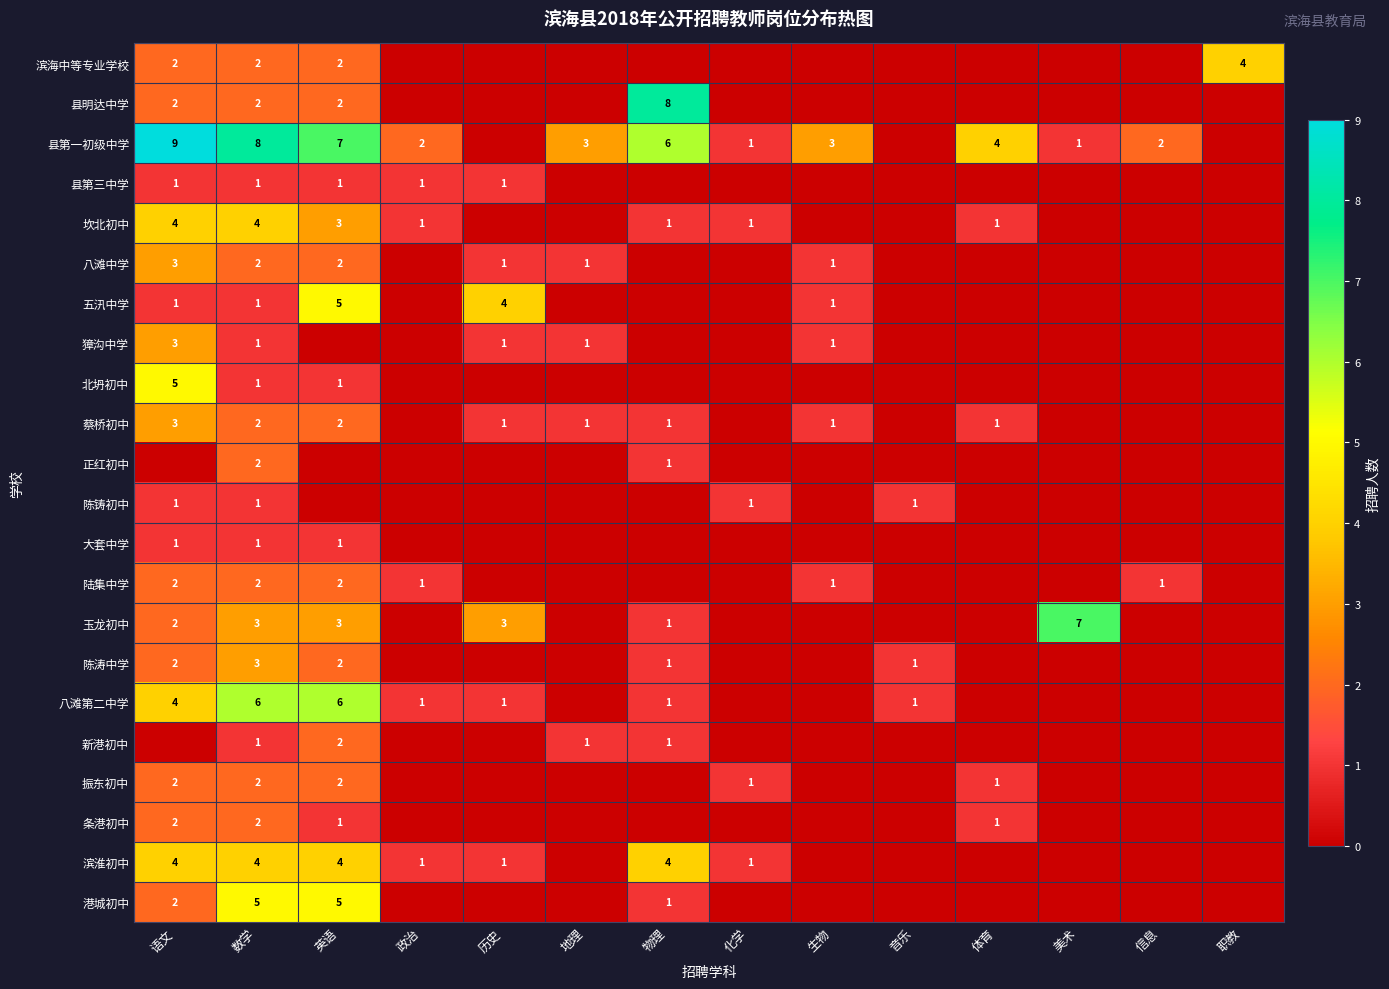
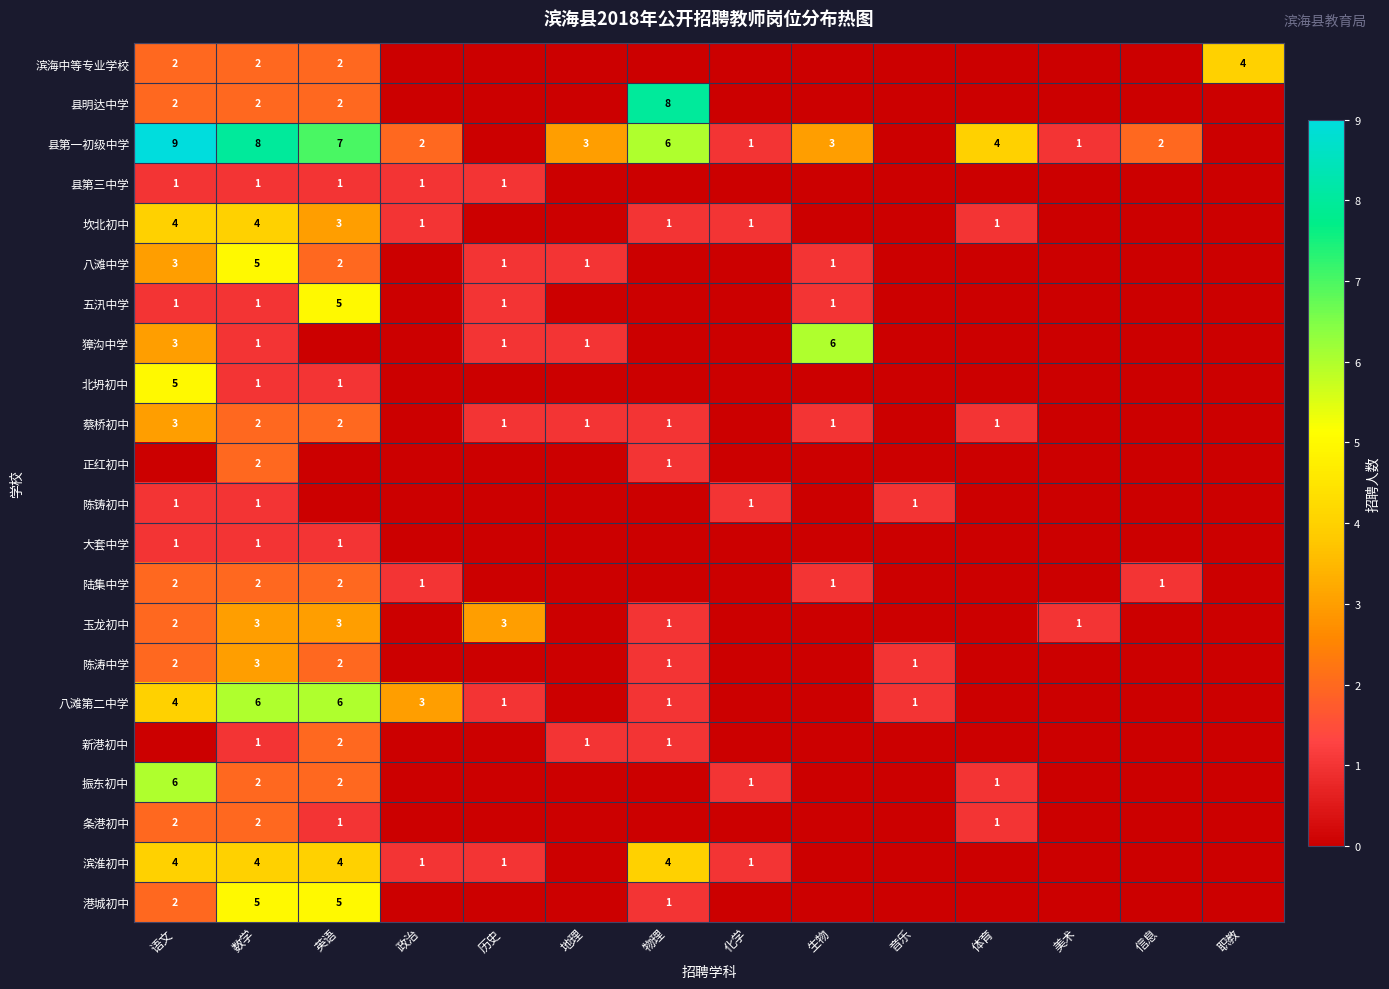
  {
    "滨海中等专业学校": {
      "语文": 2,
      "数学": 2,
      "英语": 2,
      "职教": 4
    },
    "县明达中学": {
      "语文": 2,
      "数学": 2,
      "英语": 2,
      "物理": 8
    },
    "县第一初级中学": {
      "语文": 9,
      "数学": 8,
      "英语": 7,
      "政治": 2,
      "地理": 3,
      "物理": 6,
      "化学": 1,
      "生物": 3,
      "体育": 4,
      "美术": 1,
      "信息": 2
    },
    "县第三中学": {
      "语文": 1,
      "数学": 1,
      "英语": 1,
      "政治": 1,
      "历史": 1
    },
    "坎北初中": {
      "语文": 4,
      "数学": 4,
      "英语": 3,
      "政治": 1,
      "物理": 1,
      "化学": 1,
      "体育": 1
    },
    "八滩中学": {
      "语文": 3,
-     "数学": 2,
+     "数学": 5,
      "英语": 2,
      "历史": 1,
      "地理": 1,
      "生物": 1
    },
    "五汛中学": {
      "语文": 1,
      "数学": 1,
      "英语": 5,
-     "历史": 4,
+     "历史": 1,
      "生物": 1
    },
    "獐沟中学": {
      "语文": 3,
      "数学": 1,
      "历史": 1,
      "地理": 1,
-     "生物": 1
+     "生物": 6
    },
    "北坍初中": {
      "语文": 5,
      "数学": 1,
      "英语": 1
    },
    "蔡桥初中": {
      "语文": 3,
      "数学": 2,
      "英语": 2,
      "历史": 1,
      "地理": 1,
      "物理": 1,
      "生物": 1,
      "体育": 1
    },
    "正红初中": {
      "数学": 2,
      "物理": 1
    },
    "陈铸初中": {
      "语文": 1,
      "数学": 1,
      "化学": 1,
      "音乐": 1
    },
    "大套中学": {
      "语文": 1,
      "数学": 1,
      "英语": 1
    },
    "陆集中学": {
      "语文": 2,
      "数学": 2,
      "英语": 2,
      "政治": 1,
      "生物": 1,
      "信息": 1
    },
    "玉龙初中": {
      "语文": 2,
      "数学": 3,
      "英语": 3,
      "历史": 3,
      "物理": 1,
-     "美术": 7
+     "美术": 1
    },
    "陈涛中学": {
      "语文": 2,
      "数学": 3,
      "英语": 2,
      "物理": 1,
      "音乐": 1
    },
    "八滩第二中学": {
      "语文": 4,
      "数学": 6,
      "英语": 6,
-     "政治": 1,
+     "政治": 3,
      "历史": 1,
      "物理": 1,
      "音乐": 1
    },
    "新港初中": {
      "数学": 1,
      "英语": 2,
      "地理": 1,
      "物理": 1
    },
    "振东初中": {
-     "语文": 2,
+     "语文": 6,
      "数学": 2,
      "英语": 2,
      "化学": 1,
      "体育": 1
    },
    "条港初中": {
      "语文": 2,
      "数学": 2,
      "英语": 1,
      "体育": 1
    },
    "滨淮初中": {
      "语文": 4,
      "数学": 4,
      "英语": 4,
      "政治": 1,
      "历史": 1,
      "物理": 4,
      "化学": 1
    },
    "港城初中": {
      "语文": 2,
      "数学": 5,
      "英语": 5,
      "物理": 1
    }
  }
